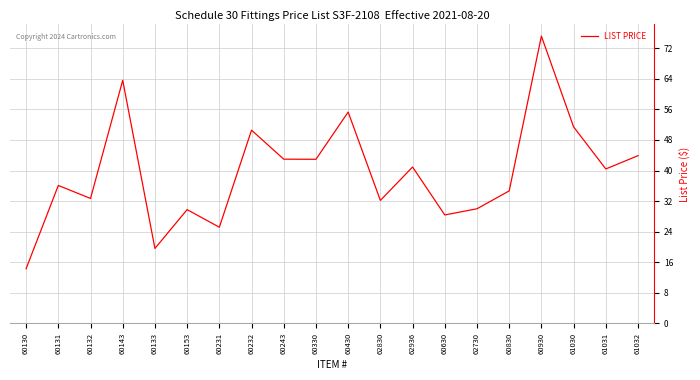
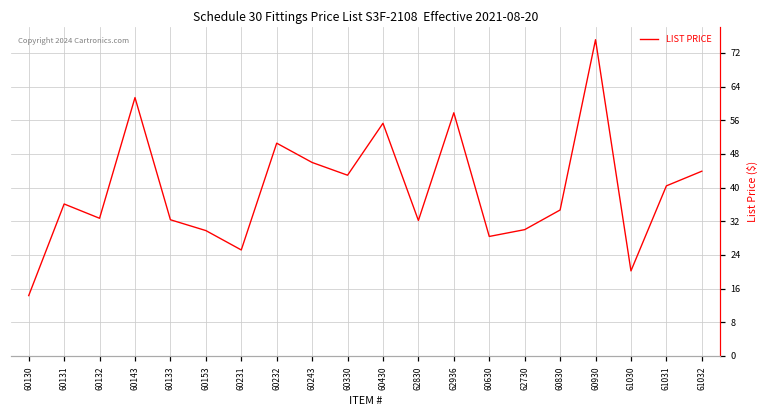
  {
    "60130": 14,
    "60131": 36,
    "60132": 33,
-   "60143": 64,
-   "60133": 20,
+   "60143": 61,
+   "60133": 32,
    "60153": 30,
    "60231": 25,
    "60232": 51,
-   "60243": 43,
+   "60243": 46,
    "60330": 43,
    "60430": 55,
    "62830": 32,
-   "62936": 41,
+   "62936": 58,
    "60630": 28,
    "62730": 30,
    "60830": 35,
    "60930": 75,
-   "61030": 51,
+   "61030": 20,
    "61031": 40,
    "61032": 44
  }
